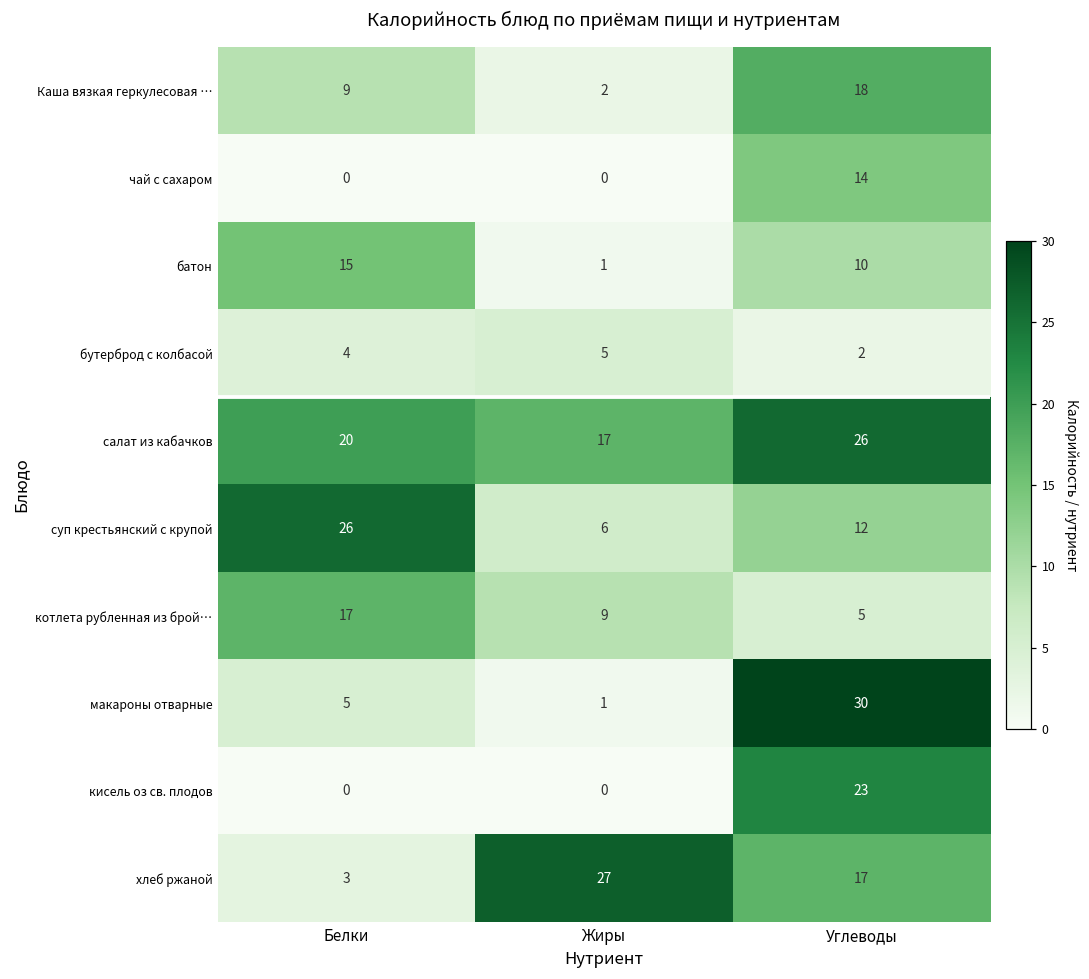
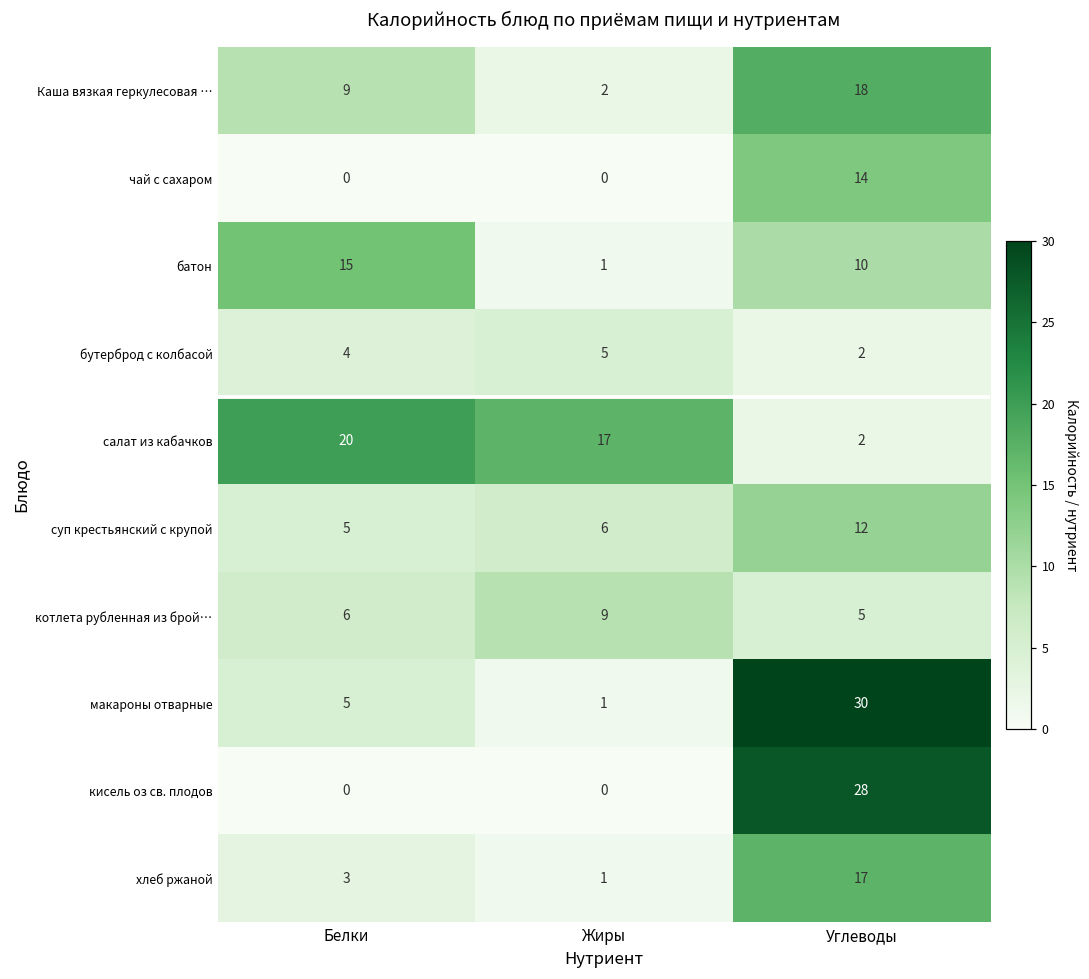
  {
    "Каша вязкая геркулесовая …": {
      "Белки": 9,
      "Жиры": 2,
      "Углеводы": 18
    },
    "чай с сахаром": {
      "Белки": 0,
      "Жиры": 0,
      "Углеводы": 14
    },
    "батон": {
      "Белки": 15,
      "Жиры": 1,
      "Углеводы": 10
    },
    "бутерброд с колбасой": {
      "Белки": 4,
      "Жиры": 5,
      "Углеводы": 2
    },
    "салат из кабачков": {
      "Белки": 20,
      "Жиры": 17,
-     "Углеводы": 26
+     "Углеводы": 2
    },
    "суп крестьянский с крупой": {
-     "Белки": 26,
+     "Белки": 5,
      "Жиры": 6,
      "Углеводы": 12
    },
    "котлета рубленная из брой…": {
-     "Белки": 17,
+     "Белки": 6,
      "Жиры": 9,
      "Углеводы": 5
    },
    "макароны отварные": {
      "Белки": 5,
      "Жиры": 1,
      "Углеводы": 30
    },
    "кисель оз св. плодов": {
      "Белки": 0,
      "Жиры": 0,
-     "Углеводы": 23
+     "Углеводы": 28
    },
    "хлеб ржаной": {
      "Белки": 3,
-     "Жиры": 27,
+     "Жиры": 1,
      "Углеводы": 17
    }
  }
